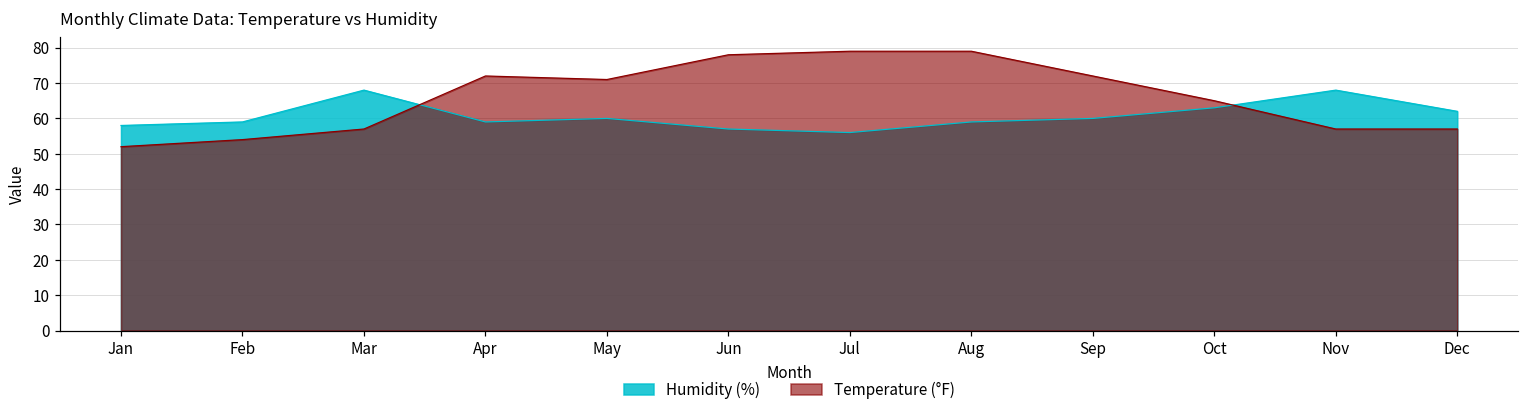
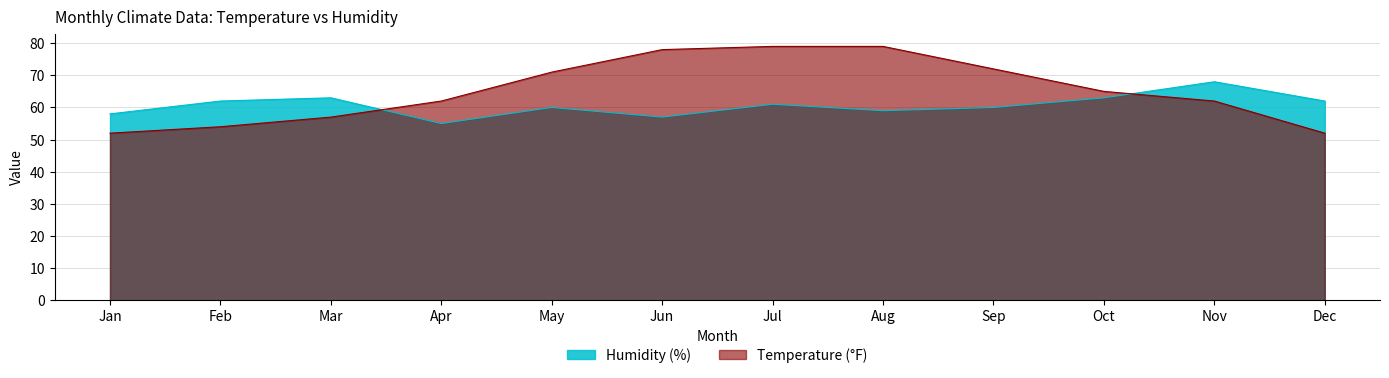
  {
    "Humidity (%)": {
      "Jan": 58,
-     "Feb": 59,
-     "Mar": 68,
-     "Apr": 59,
+     "Feb": 62,
+     "Mar": 63,
+     "Apr": 55,
      "May": 60,
      "Jun": 57,
-     "Jul": 56,
+     "Jul": 61,
      "Aug": 59,
      "Sep": 60,
      "Oct": 63,
      "Nov": 68,
      "Dec": 62
    },
    "Temperature (°F)": {
      "Jan": 52,
      "Feb": 54,
      "Mar": 57,
-     "Apr": 72,
+     "Apr": 62,
      "May": 71,
      "Jun": 78,
      "Jul": 79,
      "Aug": 79,
      "Sep": 72,
      "Oct": 65,
-     "Nov": 57,
-     "Dec": 57
+     "Nov": 62,
+     "Dec": 52
    }
  }
